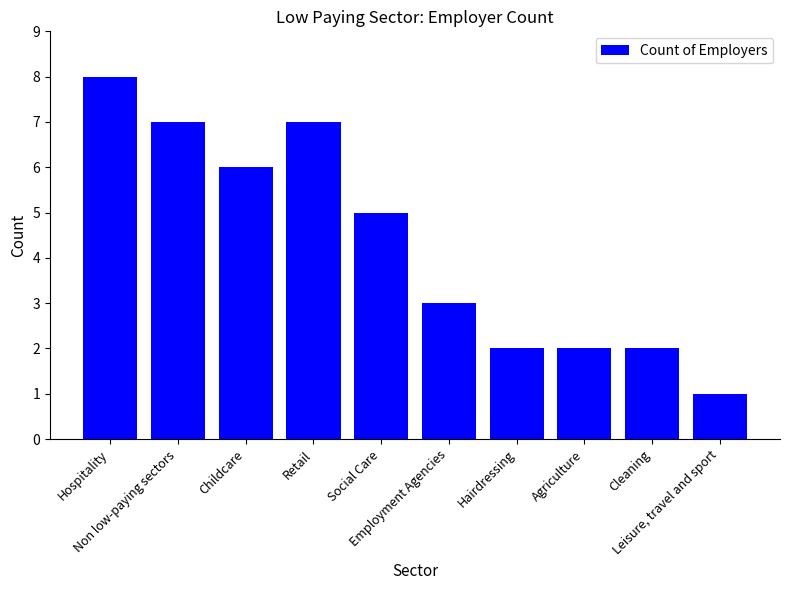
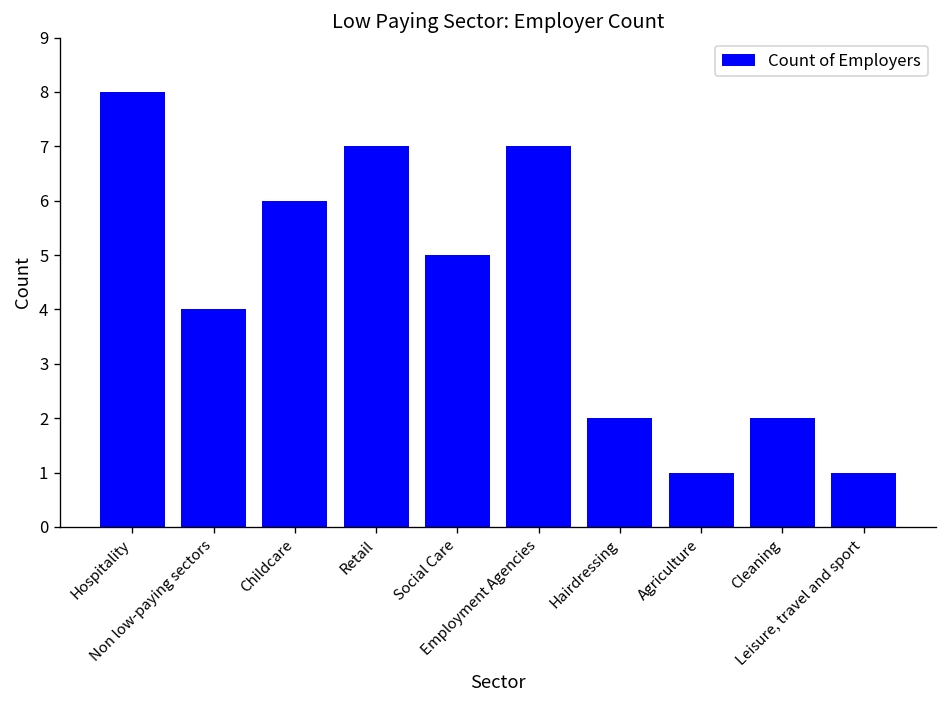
  {
    "Hospitality": 8,
-   "Non low-paying sectors": 7,
+   "Non low-paying sectors": 4,
    "Childcare": 6,
    "Retail": 7,
    "Social Care": 5,
-   "Employment Agencies": 3,
+   "Employment Agencies": 7,
    "Hairdressing": 2,
-   "Agriculture": 2,
+   "Agriculture": 1,
    "Cleaning": 2,
    "Leisure, travel and sport": 1
  }
